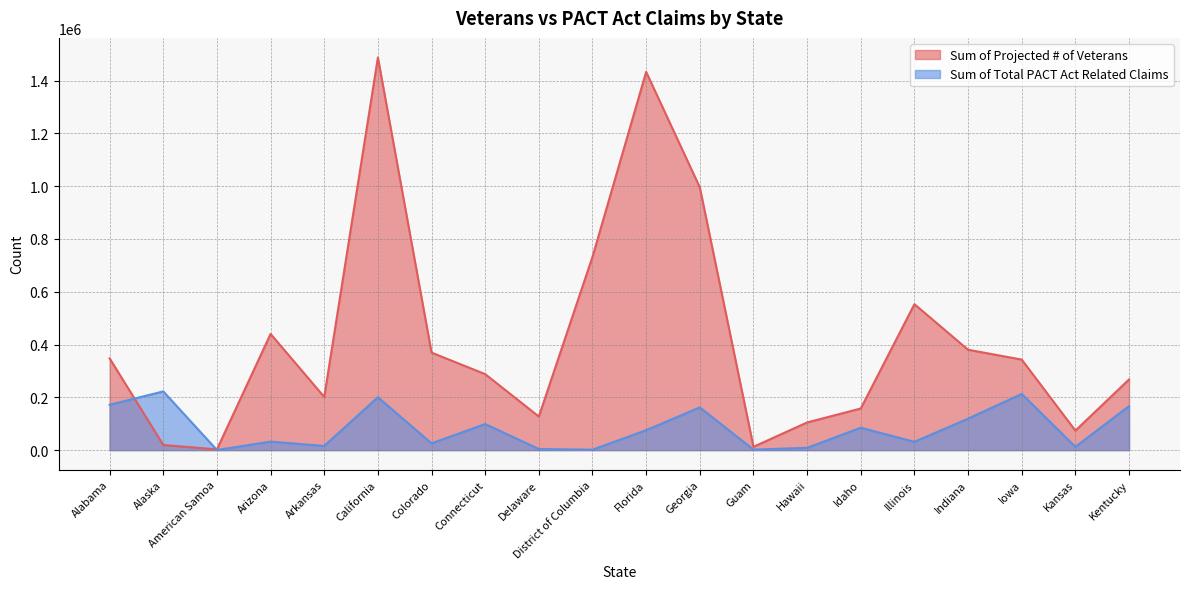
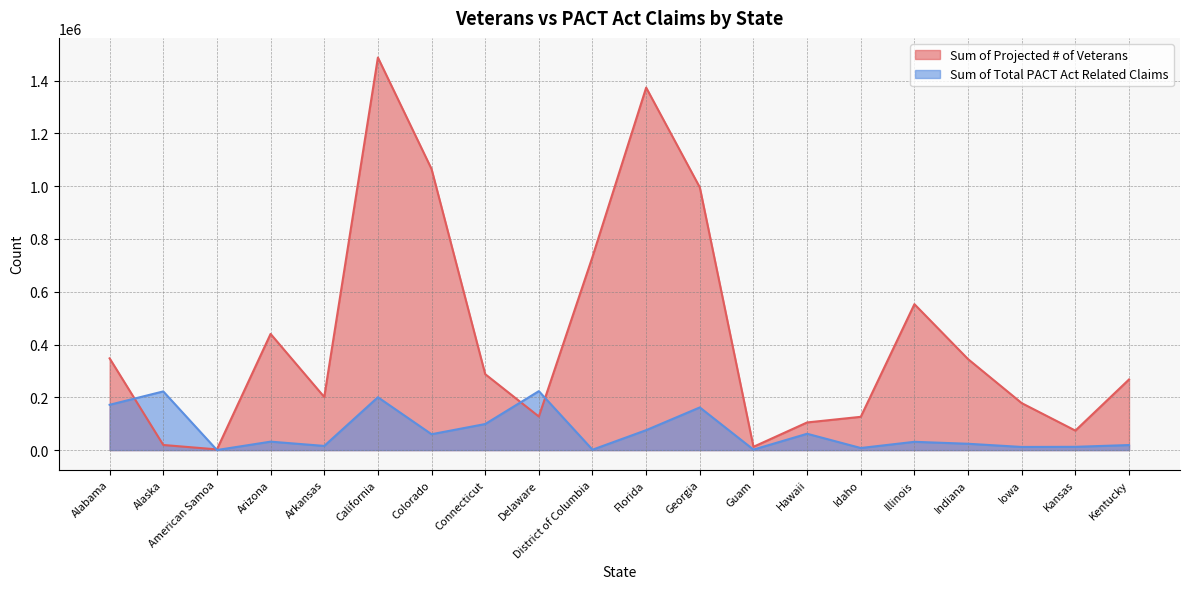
  {
    "Sum of Projected # of Veterans": {
      "Alabama": 350000,
      "Alaska": 20000,
      "Arizona": 440000,
      "Arkansas": 200000,
      "California": 1490000,
-     "Colorado": 370000,
+     "Colorado": 1060000,
      "Connecticut": 290000,
      "Delaware": 130000,
      "District of Columbia": 730000,
-     "Florida": 1430000,
+     "Florida": 1370000,
      "Georgia": 1000000,
      "Guam": 10000,
      "Hawaii": 100000,
-     "Idaho": 160000,
+     "Idaho": 130000,
      "Illinois": 550000,
-     "Indiana": 380000,
-     "Iowa": 340000,
+     "Indiana": 340000,
+     "Iowa": 180000,
      "Kansas": 70000,
      "Kentucky": 270000
    },
    "Sum of Total PACT Act Related Claims": {
      "Alabama": 170000,
      "Alaska": 220000,
      "Arizona": 30000,
      "Arkansas": 20000,
      "California": 200000,
-     "Colorado": 30000,
+     "Colorado": 60000,
      "Connecticut": 100000,
-     "Delaware": 0,
+     "Delaware": 220000,
      "District of Columbia": 0,
      "Florida": 80000,
      "Georgia": 160000,
      "Guam": 0,
-     "Hawaii": 10000,
-     "Idaho": 80000,
+     "Hawaii": 60000,
+     "Idaho": 10000,
      "Illinois": 30000,
-     "Indiana": 120000,
-     "Iowa": 210000,
+     "Indiana": 20000,
+     "Iowa": 10000,
      "Kansas": 10000,
-     "Kentucky": 170000
+     "Kentucky": 20000
    }
  }
